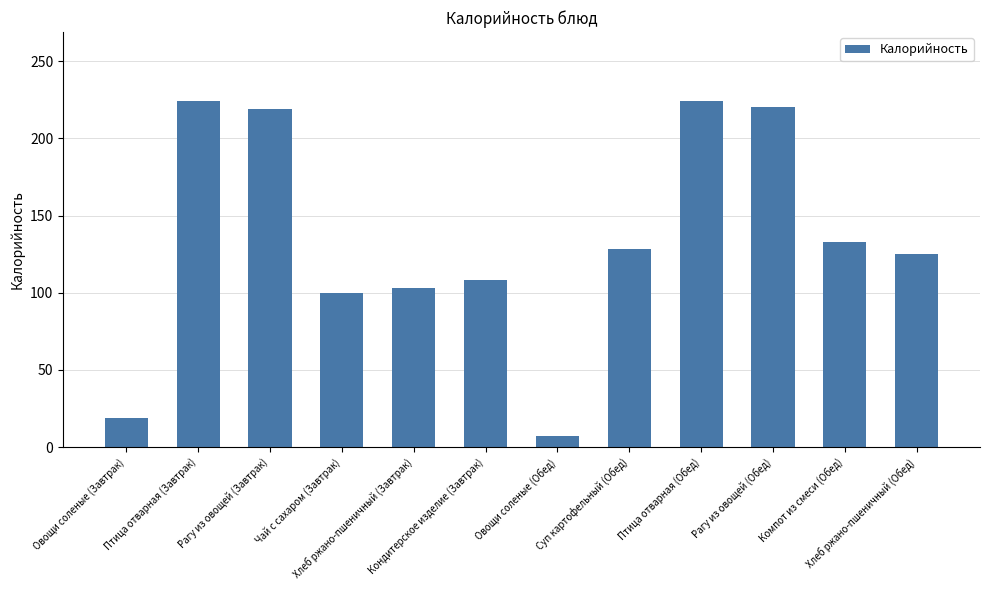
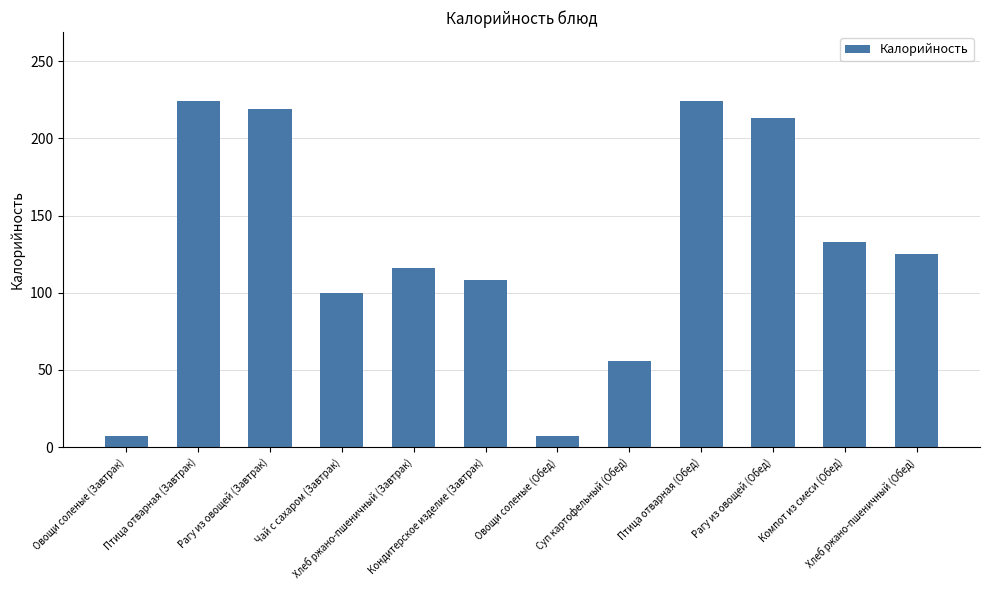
  {
-   "Овощи соленые (Завтрак)": 19,
+   "Овощи соленые (Завтрак)": 7,
    "Птица отварная (Завтрак)": 224,
    "Рагу из овощей (Завтрак)": 219,
    "Чай с сахаром (Завтрак)": 100,
-   "Хлеб ржано-пшеничный (Завтрак)": 103,
+   "Хлеб ржано-пшеничный (Завтрак)": 116,
    "Кондитерское изделие (Завтрак)": 108,
    "Овощи соленые (Обед)": 7,
-   "Суп картофельный (Обед)": 128,
+   "Суп картофельный (Обед)": 56,
    "Птица отварная (Обед)": 224,
-   "Рагу из овощей (Обед)": 220,
+   "Рагу из овощей (Обед)": 213,
    "Компот из смеси (Обед)": 133,
    "Хлеб ржано-пшеничный (Обед)": 125
  }
